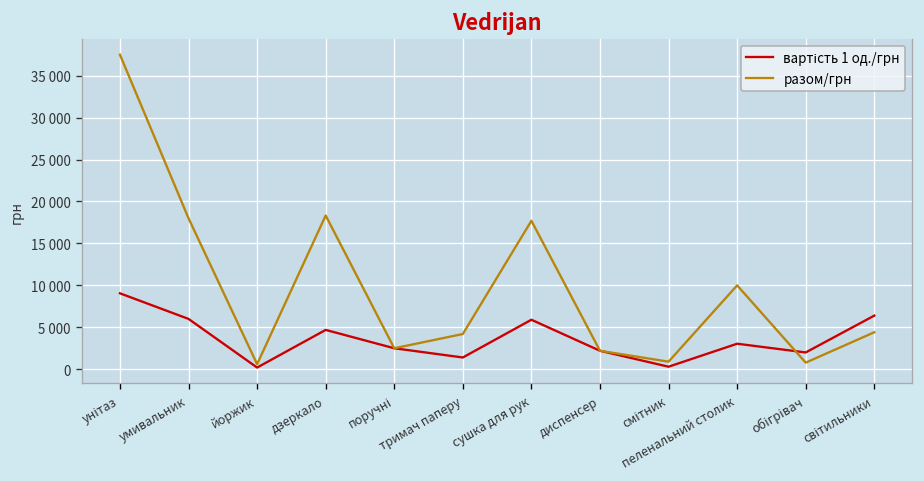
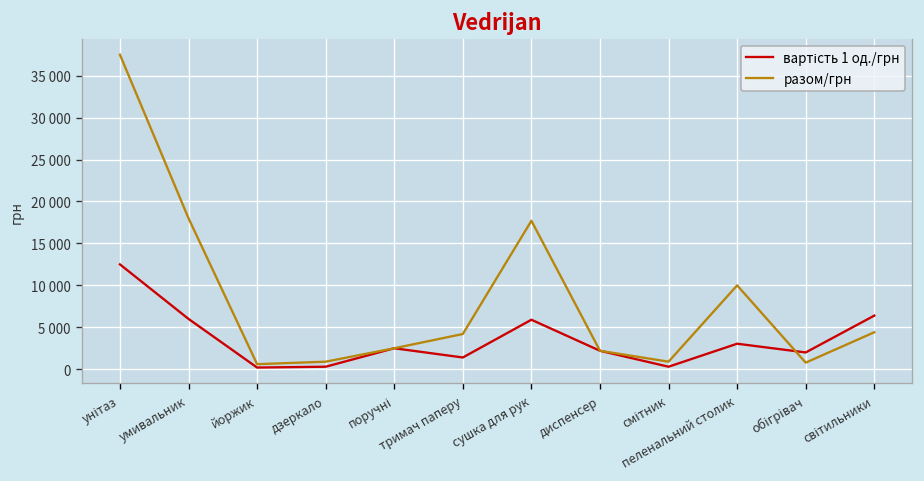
  {
    "вартість 1 од./грн": {
-     "унітаз": 9000,
+     "унітаз": 13000,
      "умивальник": 6000,
      "йоржик": 0,
-     "дзеркало": 5000,
+     "дзеркало": 0,
      "тримач паперу": 1000,
      "сушка для рук": 6000,
      "смітник": 0,
      "пеленальний столик": 3000,
      "обігрівач": 2000,
      "світильники": 6000
    },
    "разом/грн": {
      "унітаз": 38000,
      "умивальник": 18000,
      "йоржик": 1000,
-     "дзеркало": 18000,
+     "дзеркало": 1000,
      "тримач паперу": 4000,
      "сушка для рук": 18000,
      "смітник": 1000,
      "пеленальний столик": 10000,
      "обігрівач": 1000,
      "світильники": 4000
    }
  }
